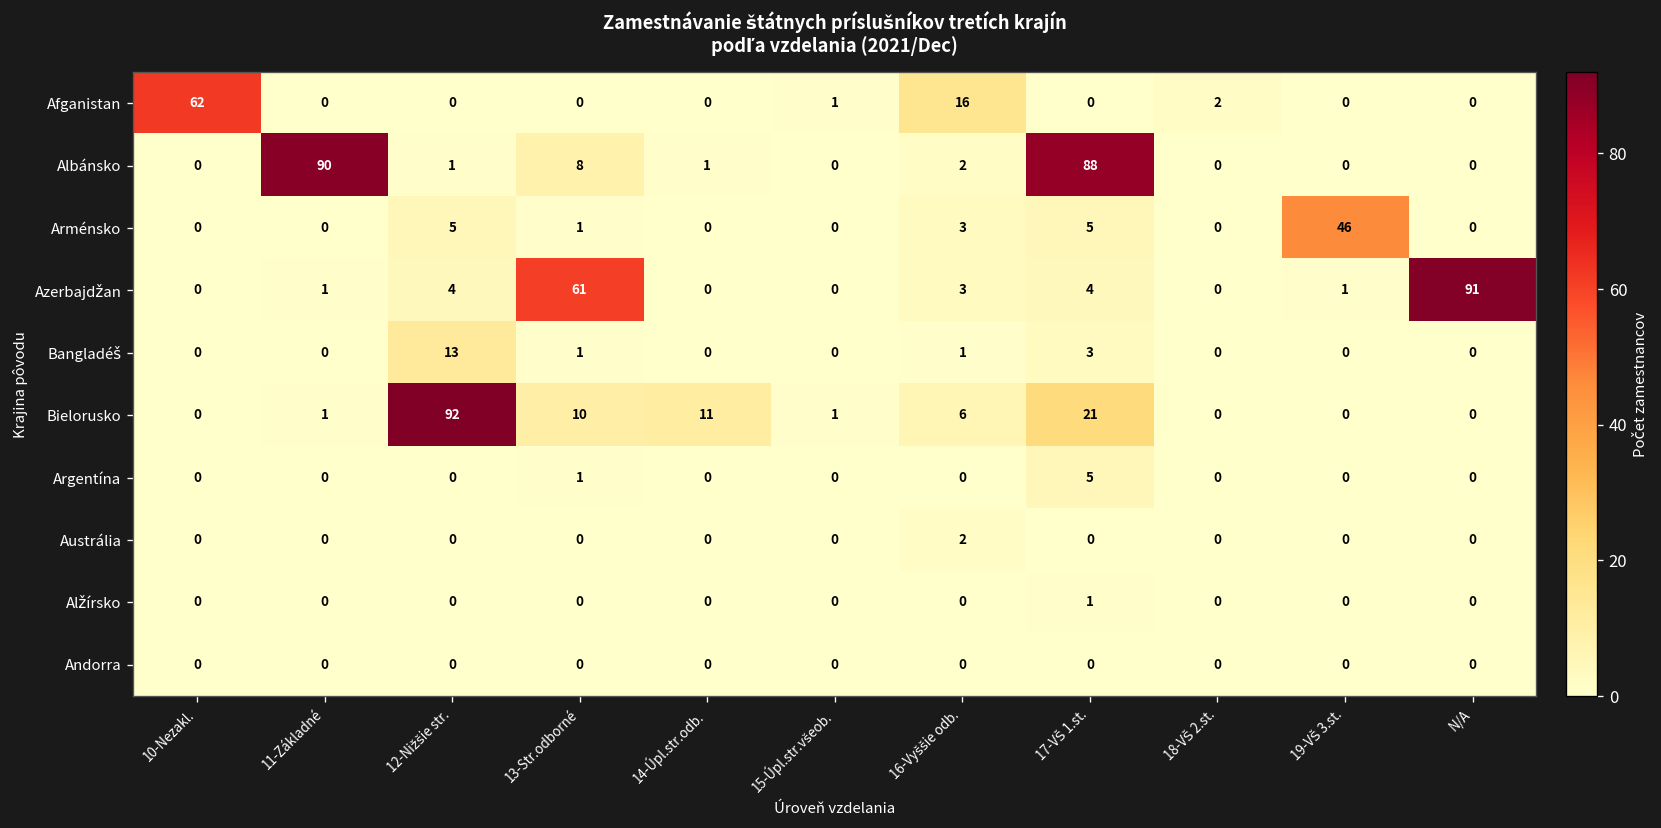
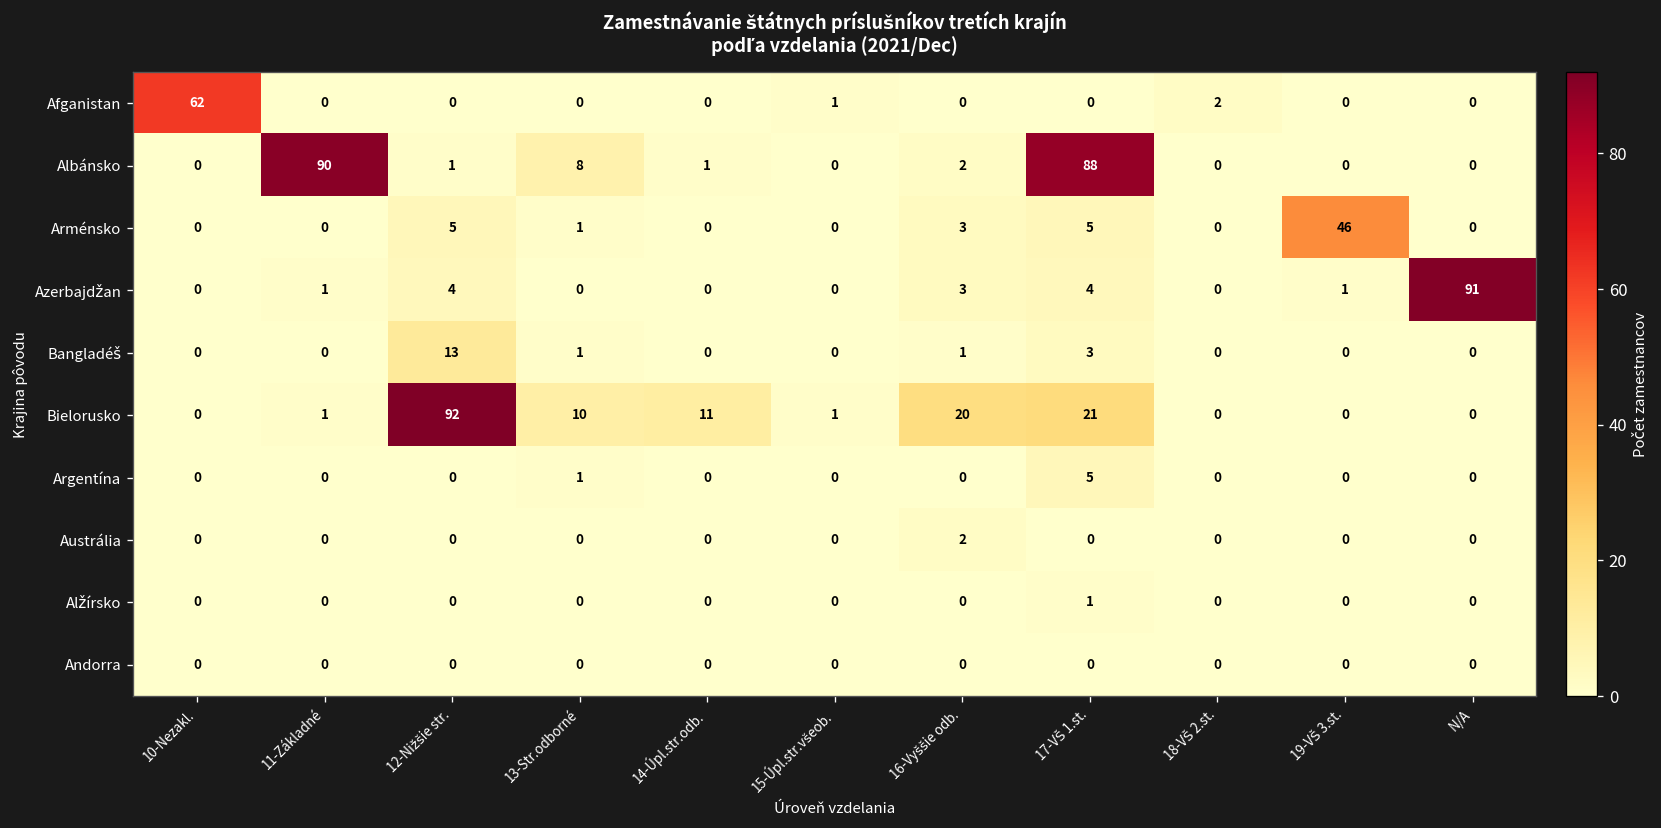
  {
    "Afganistan": {
      "10-Nezakl.": 62,
      "11-Základné": 0,
      "12-Nižšie str.": 0,
      "13-Str.odborné": 0,
      "14-Úpl.str.odb.": 0,
      "15-Úpl.str.všeob.": 1,
-     "16-Vyššie odb.": 16,
+     "16-Vyššie odb.": 0,
      "17-VŠ 1.st.": 0,
      "18-VŠ 2.st.": 2,
      "19-VŠ 3.st.": 0,
      "N/A": 0
    },
    "Albánsko": {
      "10-Nezakl.": 0,
      "11-Základné": 90,
      "12-Nižšie str.": 1,
      "13-Str.odborné": 8,
      "14-Úpl.str.odb.": 1,
      "15-Úpl.str.všeob.": 0,
      "16-Vyššie odb.": 2,
      "17-VŠ 1.st.": 88,
      "18-VŠ 2.st.": 0,
      "19-VŠ 3.st.": 0,
      "N/A": 0
    },
    "Arménsko": {
      "10-Nezakl.": 0,
      "11-Základné": 0,
      "12-Nižšie str.": 5,
      "13-Str.odborné": 1,
      "14-Úpl.str.odb.": 0,
      "15-Úpl.str.všeob.": 0,
      "16-Vyššie odb.": 3,
      "17-VŠ 1.st.": 5,
      "18-VŠ 2.st.": 0,
      "19-VŠ 3.st.": 46,
      "N/A": 0
    },
    "Azerbajdžan": {
      "10-Nezakl.": 0,
      "11-Základné": 1,
      "12-Nižšie str.": 4,
-     "13-Str.odborné": 61,
+     "13-Str.odborné": 0,
      "14-Úpl.str.odb.": 0,
      "15-Úpl.str.všeob.": 0,
      "16-Vyššie odb.": 3,
      "17-VŠ 1.st.": 4,
      "18-VŠ 2.st.": 0,
      "19-VŠ 3.st.": 1,
      "N/A": 91
    },
    "Bangladéš": {
      "10-Nezakl.": 0,
      "11-Základné": 0,
      "12-Nižšie str.": 13,
      "13-Str.odborné": 1,
      "14-Úpl.str.odb.": 0,
      "15-Úpl.str.všeob.": 0,
      "16-Vyššie odb.": 1,
      "17-VŠ 1.st.": 3,
      "18-VŠ 2.st.": 0,
      "19-VŠ 3.st.": 0,
      "N/A": 0
    },
    "Bielorusko": {
      "10-Nezakl.": 0,
      "11-Základné": 1,
      "12-Nižšie str.": 92,
      "13-Str.odborné": 10,
      "14-Úpl.str.odb.": 11,
      "15-Úpl.str.všeob.": 1,
-     "16-Vyššie odb.": 6,
+     "16-Vyššie odb.": 20,
      "17-VŠ 1.st.": 21,
      "18-VŠ 2.st.": 0,
      "19-VŠ 3.st.": 0,
      "N/A": 0
    },
    "Argentína": {
      "10-Nezakl.": 0,
      "11-Základné": 0,
      "12-Nižšie str.": 0,
      "13-Str.odborné": 1,
      "14-Úpl.str.odb.": 0,
      "15-Úpl.str.všeob.": 0,
      "16-Vyššie odb.": 0,
      "17-VŠ 1.st.": 5,
      "18-VŠ 2.st.": 0,
      "19-VŠ 3.st.": 0,
      "N/A": 0
    },
    "Austrália": {
      "10-Nezakl.": 0,
      "11-Základné": 0,
      "12-Nižšie str.": 0,
      "13-Str.odborné": 0,
      "14-Úpl.str.odb.": 0,
      "15-Úpl.str.všeob.": 0,
      "16-Vyššie odb.": 2,
      "17-VŠ 1.st.": 0,
      "18-VŠ 2.st.": 0,
      "19-VŠ 3.st.": 0,
      "N/A": 0
    },
    "Alžírsko": {
      "10-Nezakl.": 0,
      "11-Základné": 0,
      "12-Nižšie str.": 0,
      "13-Str.odborné": 0,
      "14-Úpl.str.odb.": 0,
      "15-Úpl.str.všeob.": 0,
      "16-Vyššie odb.": 0,
      "17-VŠ 1.st.": 1,
      "18-VŠ 2.st.": 0,
      "19-VŠ 3.st.": 0,
      "N/A": 0
    },
    "Andorra": {
      "10-Nezakl.": 0,
      "11-Základné": 0,
      "12-Nižšie str.": 0,
      "13-Str.odborné": 0,
      "14-Úpl.str.odb.": 0,
      "15-Úpl.str.všeob.": 0,
      "16-Vyššie odb.": 0,
      "17-VŠ 1.st.": 0,
      "18-VŠ 2.st.": 0,
      "19-VŠ 3.st.": 0,
      "N/A": 0
    }
  }
